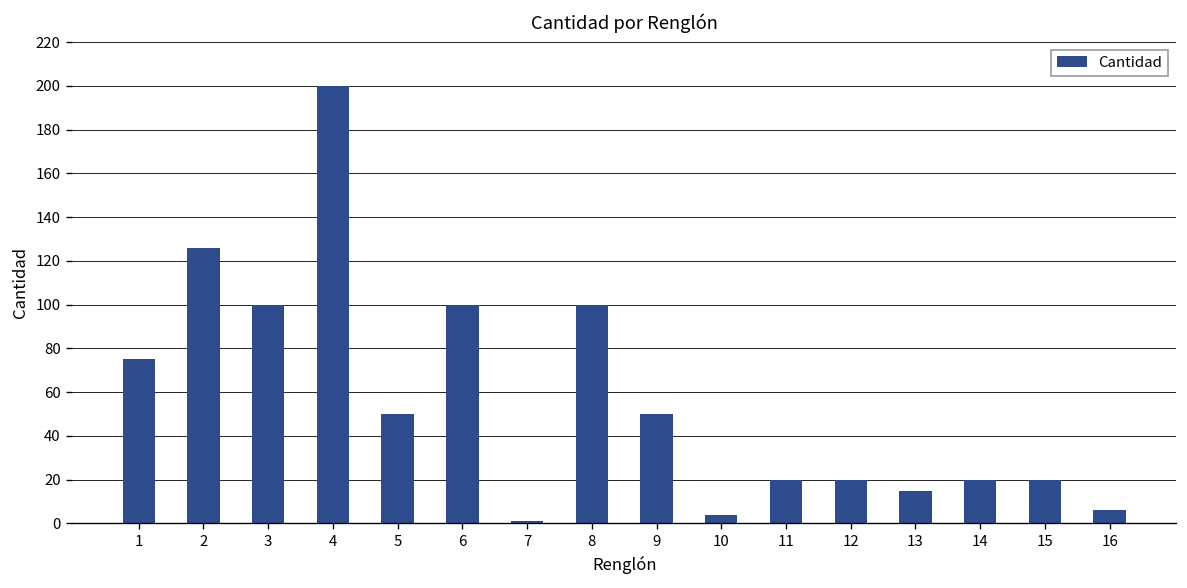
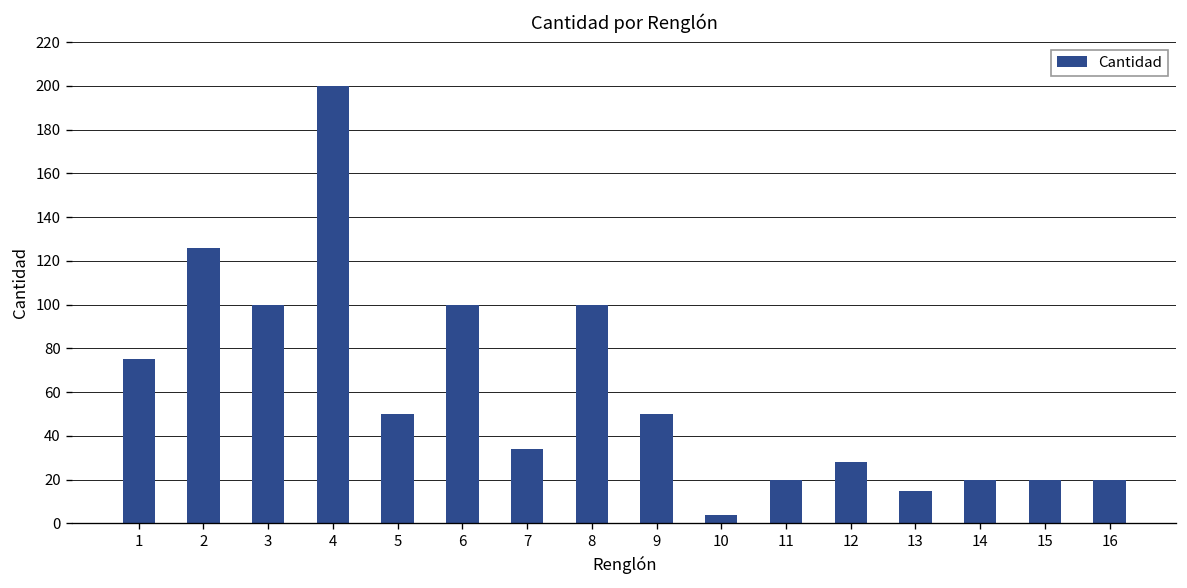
  {
    "1": 75,
    "2": 126,
    "3": 100,
    "4": 200,
    "5": 50,
    "6": 100,
-   "7": 1,
+   "7": 34,
    "8": 100,
    "9": 50,
    "10": 4,
    "11": 20,
-   "12": 20,
+   "12": 28,
    "13": 15,
    "14": 20,
    "15": 20,
-   "16": 6
+   "16": 20
  }
